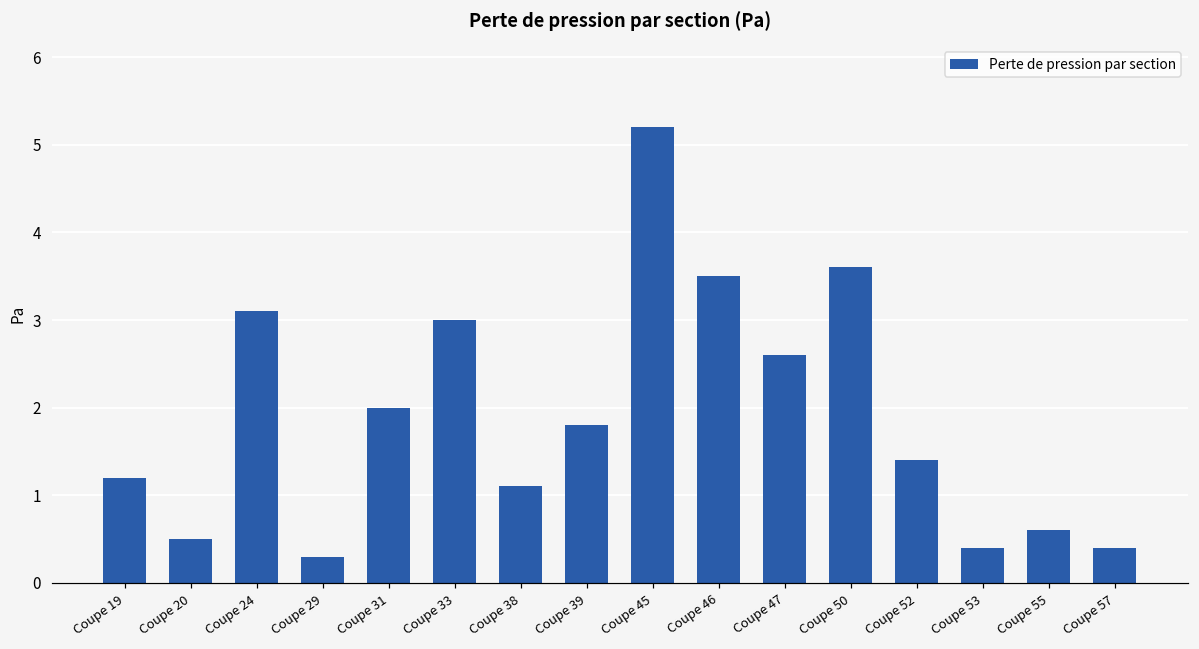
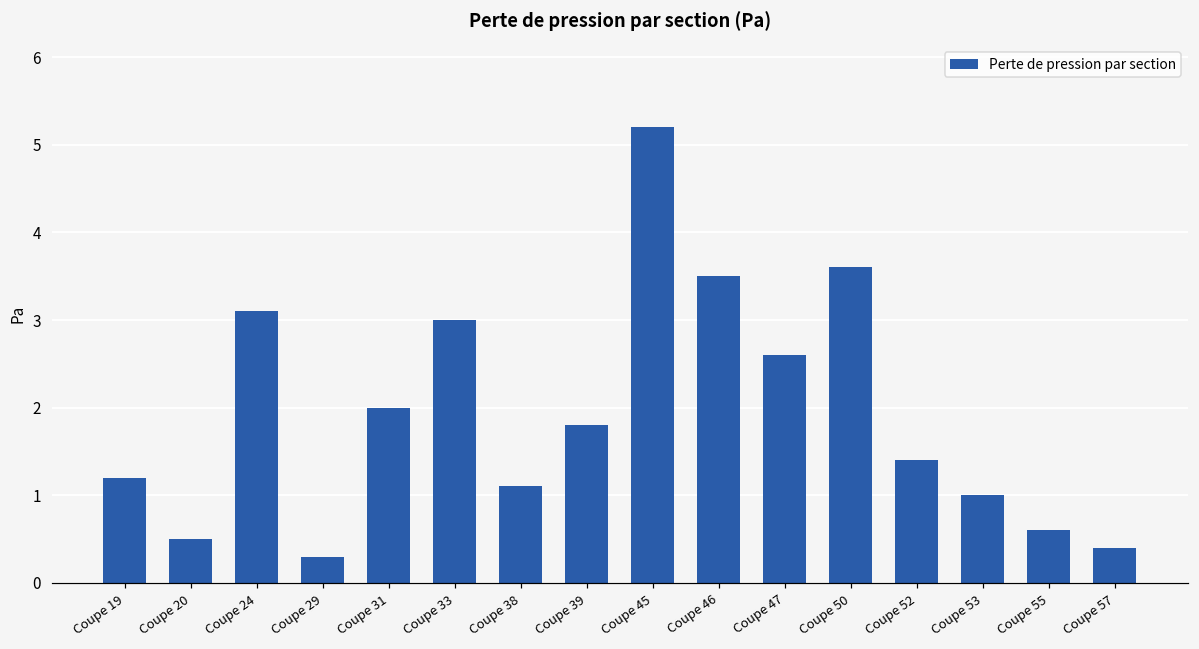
  {
    "Coupe 19": 1.2,
    "Coupe 20": 0.5,
    "Coupe 24": 3.1,
    "Coupe 29": 0.3,
    "Coupe 31": 2.0,
    "Coupe 33": 3.0,
    "Coupe 38": 1.1,
    "Coupe 39": 1.8,
    "Coupe 45": 5.2,
    "Coupe 46": 3.5,
    "Coupe 47": 2.6,
    "Coupe 50": 3.6,
    "Coupe 52": 1.4,
-   "Coupe 53": 0.4,
+   "Coupe 53": 1.0,
    "Coupe 55": 0.6,
    "Coupe 57": 0.4
  }
